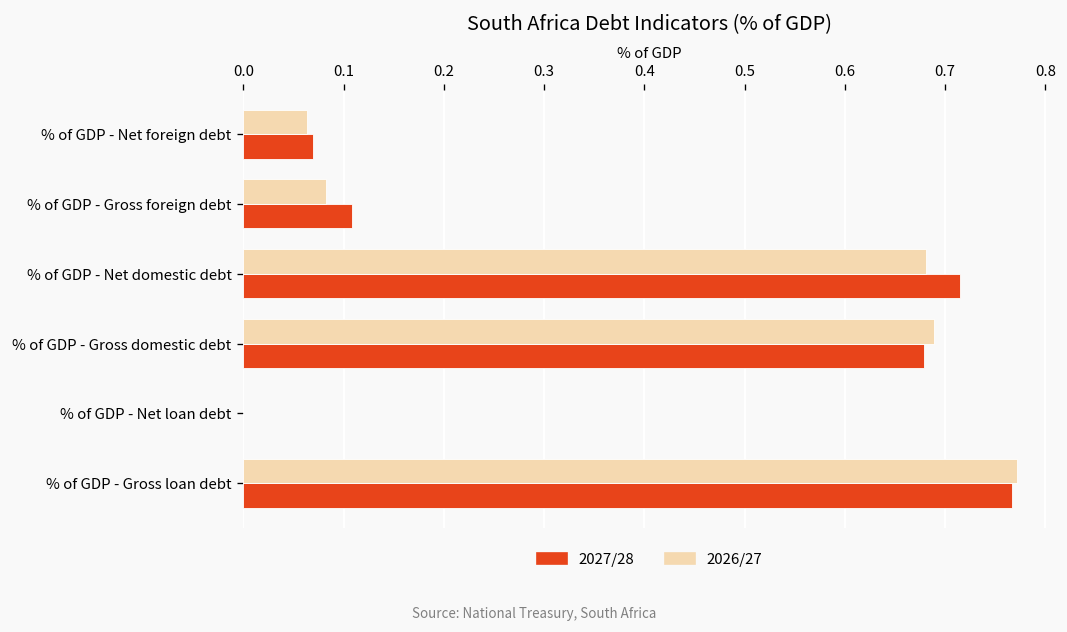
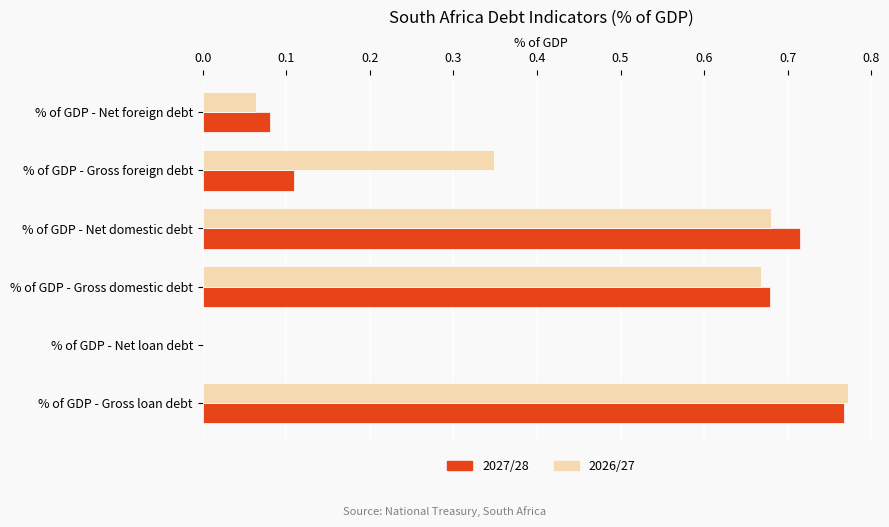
  {
    "2027/28": {
-     "% of GDP - Net foreign debt": 0.07,
+     "% of GDP - Net foreign debt": 0.08,
      "% of GDP - Gross foreign debt": 0.11,
      "% of GDP - Net domestic debt": 0.72,
      "% of GDP - Gross domestic debt": 0.68,
      "% of GDP - Net loan debt": 0.00,
      "% of GDP - Gross loan debt": 0.77
    },
    "2026/27": {
      "% of GDP - Net foreign debt": 0.06,
-     "% of GDP - Gross foreign debt": 0.08,
+     "% of GDP - Gross foreign debt": 0.35,
      "% of GDP - Net domestic debt": 0.68,
-     "% of GDP - Gross domestic debt": 0.69,
+     "% of GDP - Gross domestic debt": 0.67,
      "% of GDP - Net loan debt": 0.00,
      "% of GDP - Gross loan debt": 0.77
    }
  }
